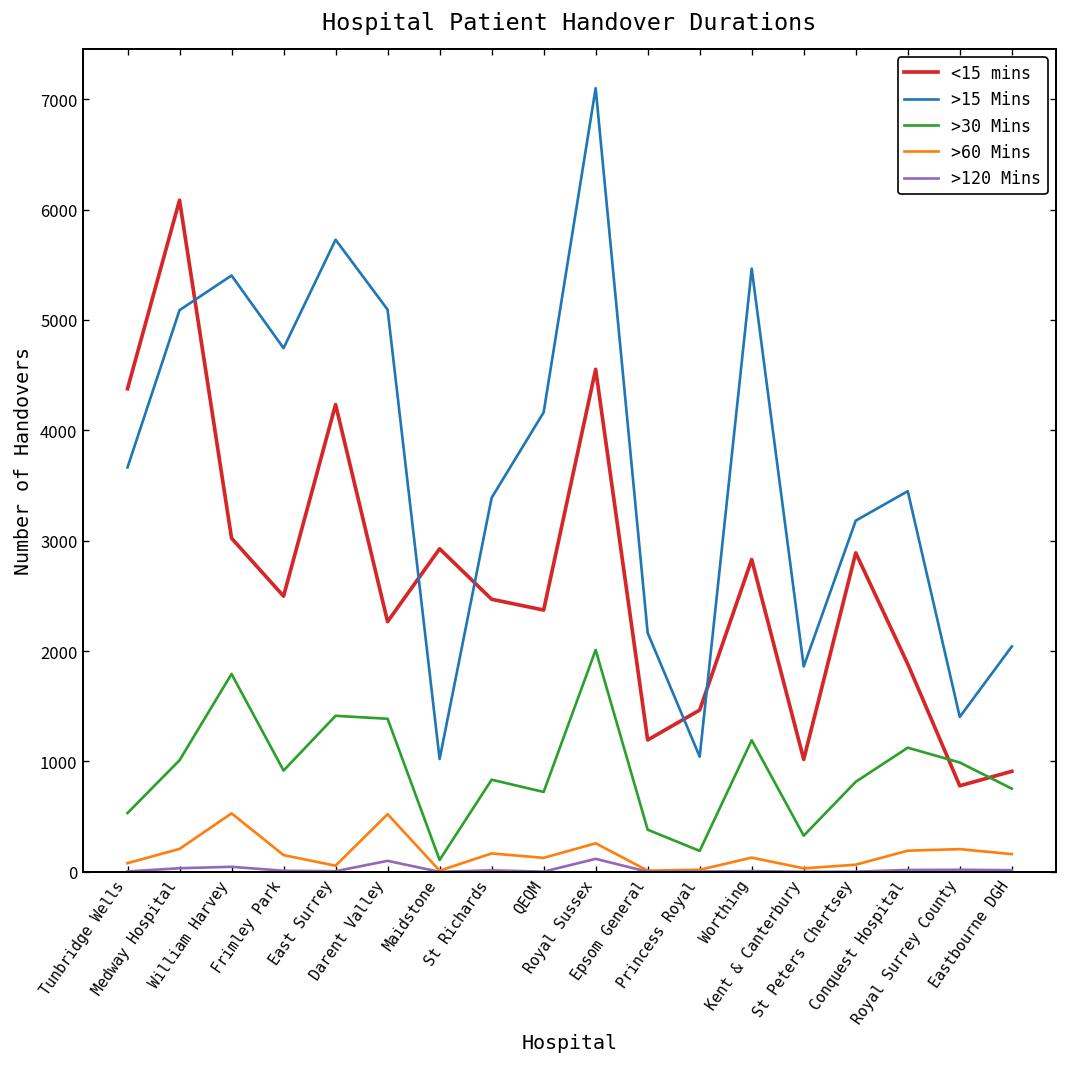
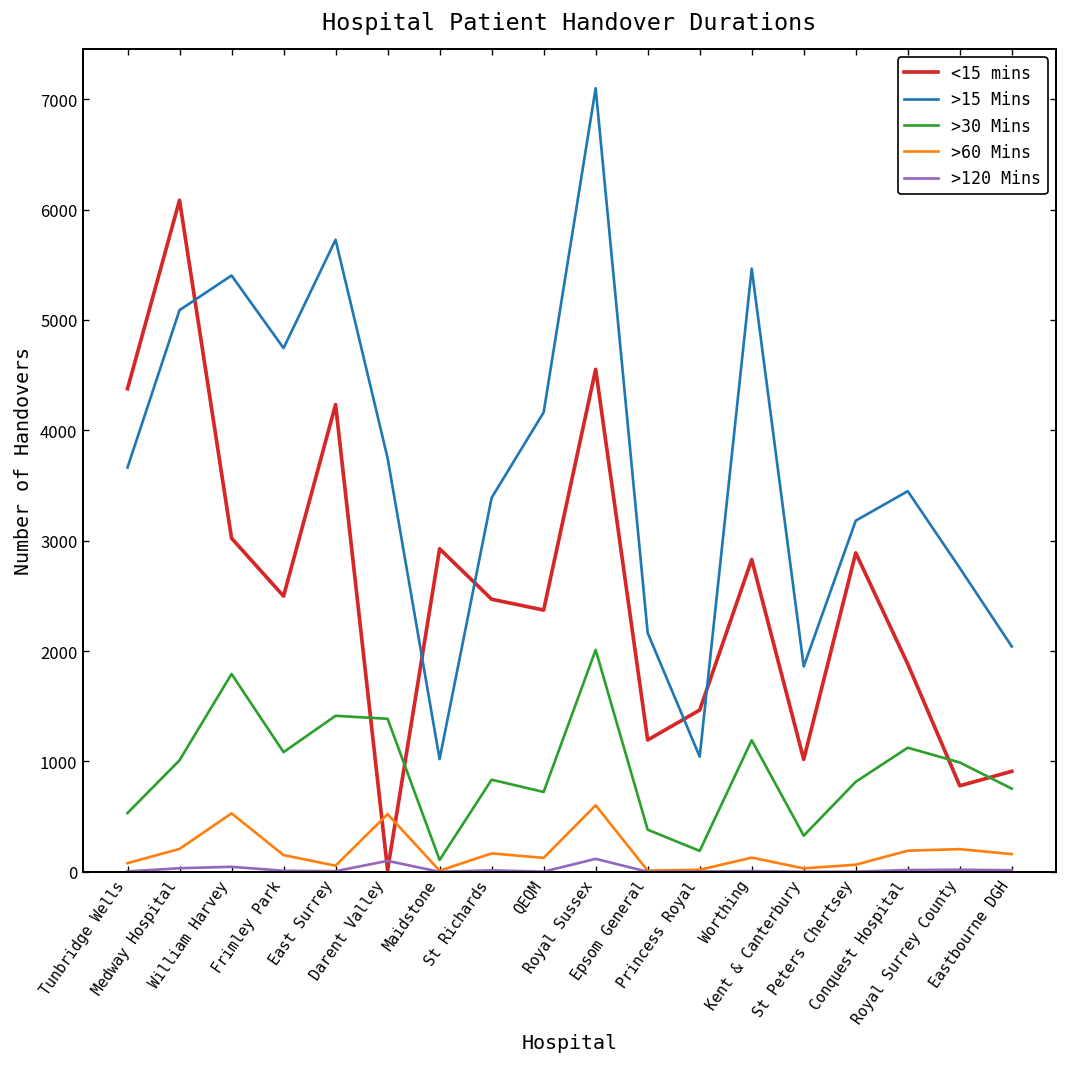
  {
    "<15 mins": {
      "Tunbridge Wells": 4400,
      "Medway Hospital": 6100,
      "William Harvey": 3000,
      "Frimley Park": 2500,
      "East Surrey": 4200,
-     "Darent Valley": 2300,
+     "Darent Valley": 0,
      "Maidstone": 2900,
      "St Richards": 2500,
      "QEQM": 2400,
      "Royal Sussex": 4600,
      "Epsom General": 1200,
      "Princess Royal": 1500,
      "Worthing": 2800,
      "Kent & Canterbury": 1000,
      "St Peters Chertsey": 2900,
      "Conquest Hospital": 1900,
      "Royal Surrey County": 800,
      "Eastbourne DGH": 900
    },
    ">15 Mins": {
      "Tunbridge Wells": 3700,
      "Medway Hospital": 5100,
      "William Harvey": 5400,
      "Frimley Park": 4700,
      "East Surrey": 5700,
-     "Darent Valley": 5100,
+     "Darent Valley": 3700,
      "Maidstone": 1000,
      "St Richards": 3400,
      "QEQM": 4200,
      "Royal Sussex": 7100,
      "Epsom General": 2200,
      "Princess Royal": 1000,
      "Worthing": 5500,
      "Kent & Canterbury": 1900,
      "St Peters Chertsey": 3200,
      "Conquest Hospital": 3400,
-     "Royal Surrey County": 1400,
+     "Royal Surrey County": 2800,
      "Eastbourne DGH": 2000
    },
    ">30 Mins": {
      "Tunbridge Wells": 500,
      "Medway Hospital": 1000,
      "William Harvey": 1800,
-     "Frimley Park": 900,
+     "Frimley Park": 1100,
      "East Surrey": 1400,
      "Darent Valley": 1400,
      "Maidstone": 100,
      "St Richards": 800,
      "QEQM": 700,
      "Royal Sussex": 2000,
      "Epsom General": 400,
      "Princess Royal": 200,
      "Worthing": 1200,
      "Kent & Canterbury": 300,
      "St Peters Chertsey": 800,
      "Conquest Hospital": 1100,
      "Royal Surrey County": 1000,
      "Eastbourne DGH": 800
    },
    ">60 Mins": {
      "Tunbridge Wells": 100,
      "Medway Hospital": 200,
      "William Harvey": 500,
      "Frimley Park": 200,
      "East Surrey": 100,
      "Darent Valley": 500,
      "St Richards": 200,
      "QEQM": 100,
-     "Royal Sussex": 300,
+     "Royal Sussex": 600,
      "Worthing": 100,
      "Kent & Canterbury": 0,
      "St Peters Chertsey": 100,
      "Conquest Hospital": 200,
      "Royal Surrey County": 200,
      "Eastbourne DGH": 200
    },
    ">120 Mins": {
      "Tunbridge Wells": 0,
      "Medway Hospital": 0,
      "William Harvey": 0,
      "Frimley Park": 0,
      "East Surrey": 0,
      "Darent Valley": 100,
      "St Richards": 0,
      "QEQM": 0,
      "Royal Sussex": 100,
      "Worthing": 0,
      "Kent & Canterbury": 0,
      "St Peters Chertsey": 0,
      "Conquest Hospital": 0,
      "Royal Surrey County": 0,
      "Eastbourne DGH": 0
    }
  }
